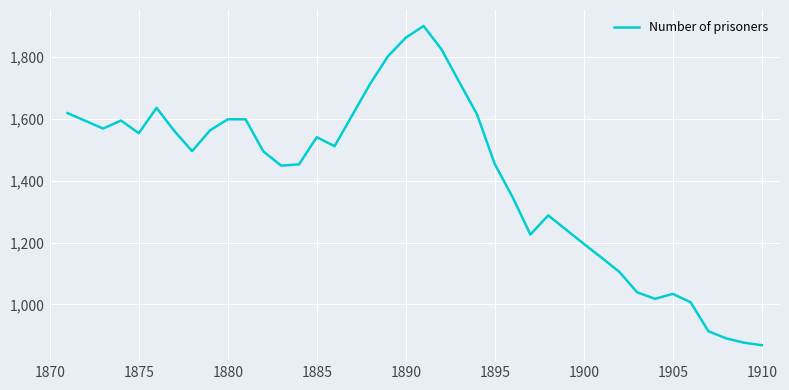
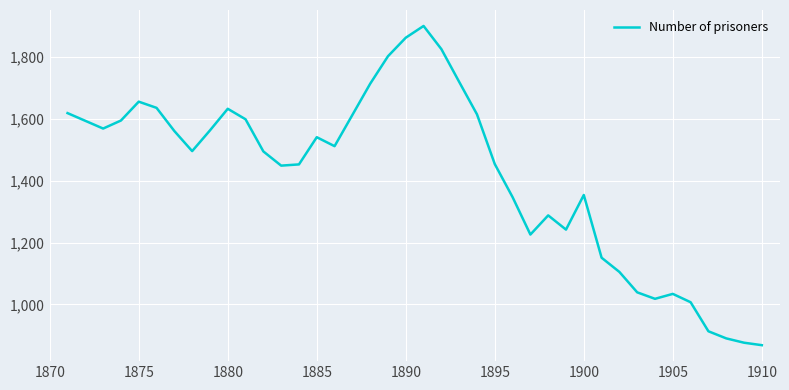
  {
-   "1875": "1,550",
-   "1880": "1,600",
+   "1875": "1,660",
+   "1880": "1,630",
    "1885": "1,540",
    "1890": "1,860",
    "1895": "1,450",
-   "1900": "1,200",
+   "1900": "1,350",
    "1905": "1,030",
    "1910": "870"
  }
